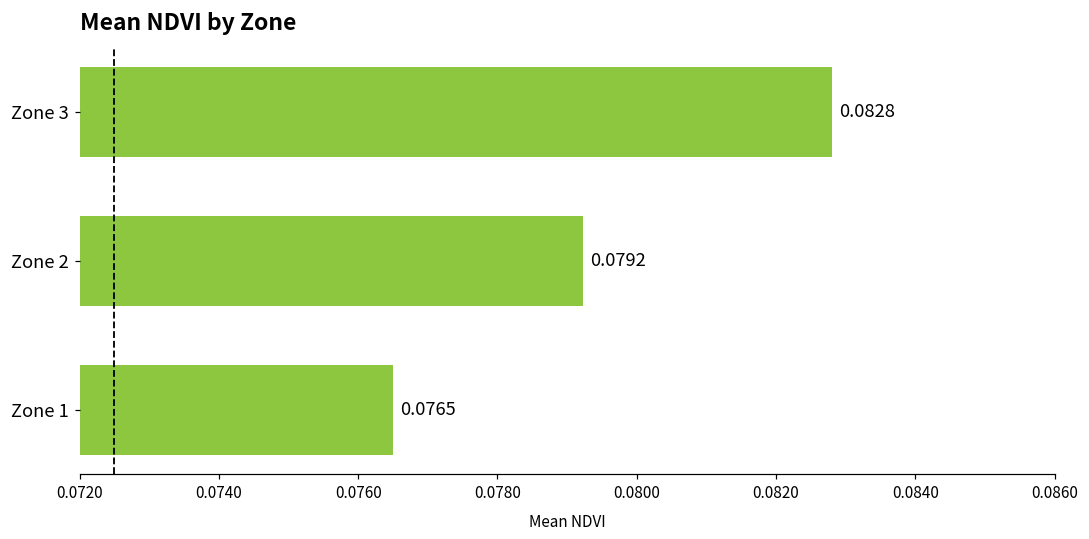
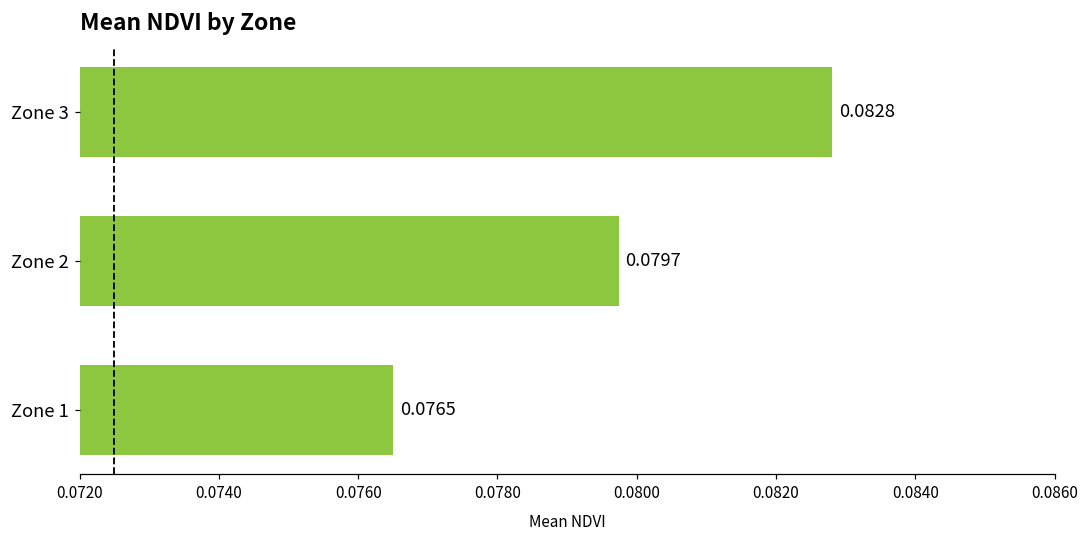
  {
    "Zone 3": 0.0828,
-   "Zone 2": 0.0792,
+   "Zone 2": 0.0797,
    "Zone 1": 0.0765
  }
